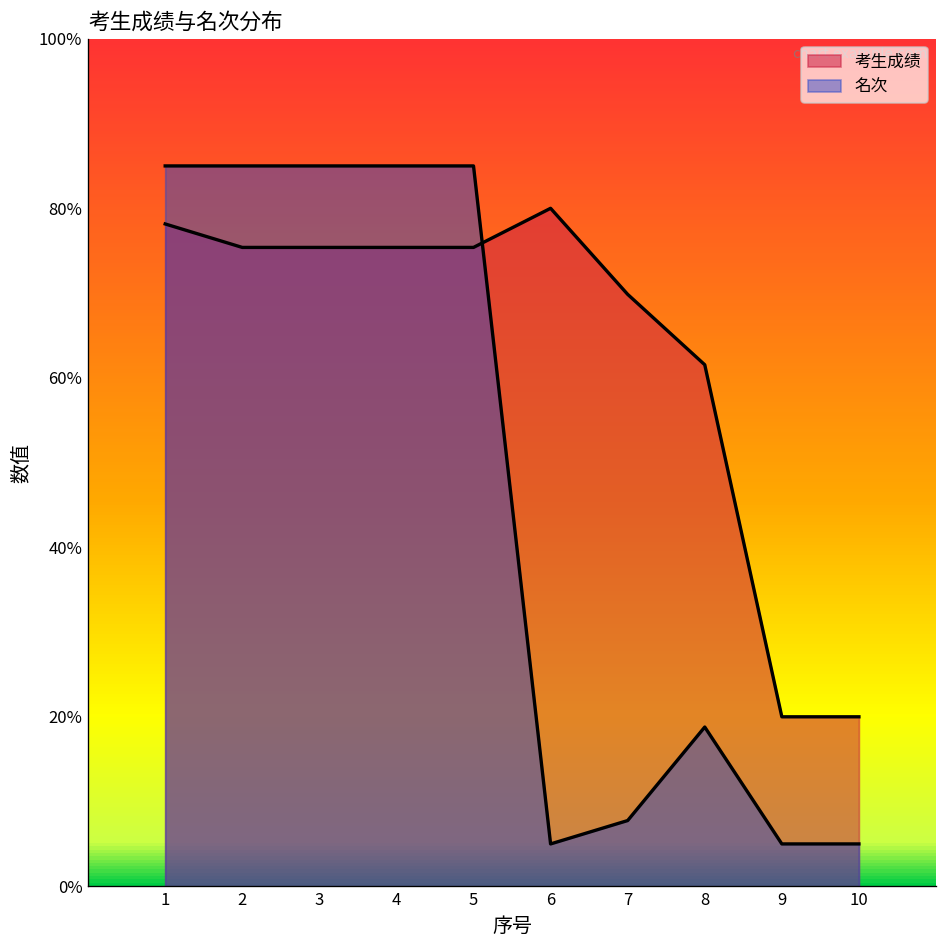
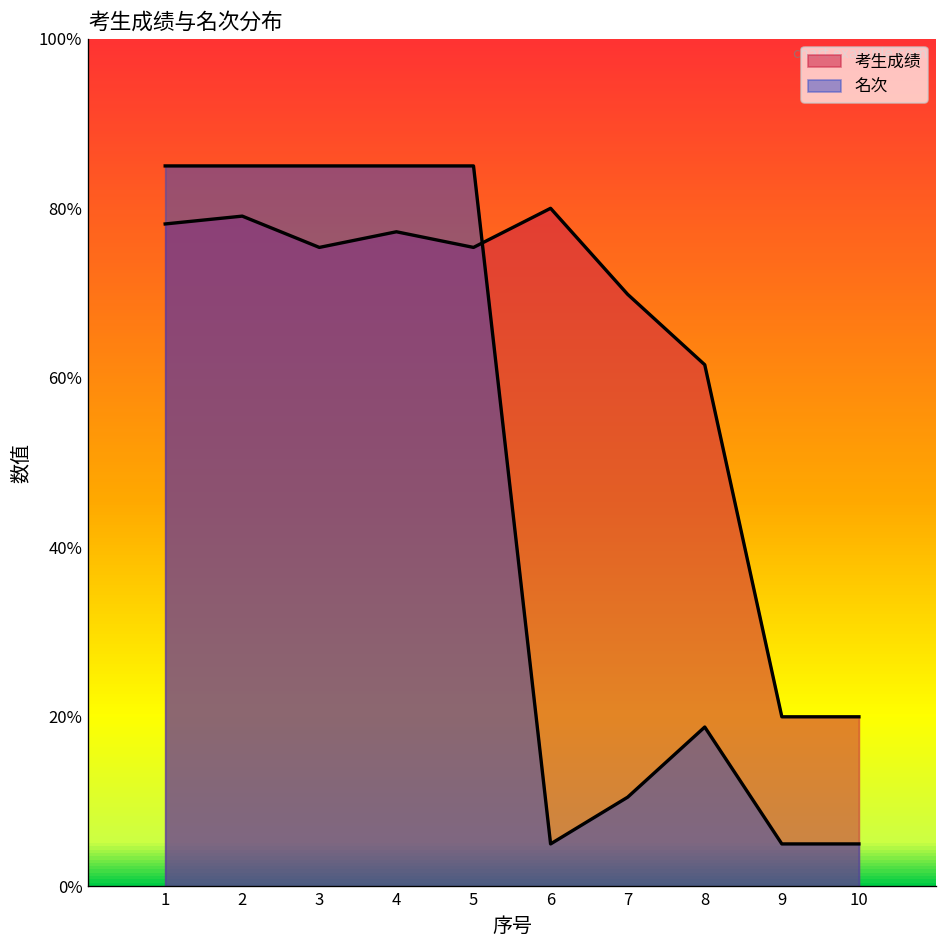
  {
    "考生成绩": {
      "1": "78%",
-     "2": "75%",
+     "2": "79%",
      "3": "75%",
-     "4": "75%",
+     "4": "77%",
      "5": "75%",
      "6": "80%",
      "7": "70%",
      "8": "62%",
      "9": "20%",
      "10": "20%"
    },
    "名次": {
      "1": "85%",
      "2": "85%",
      "3": "85%",
      "4": "85%",
      "5": "85%",
      "6": "5%",
-     "7": "8%",
+     "7": "11%",
      "8": "19%",
      "9": "5%",
      "10": "5%"
    }
  }
